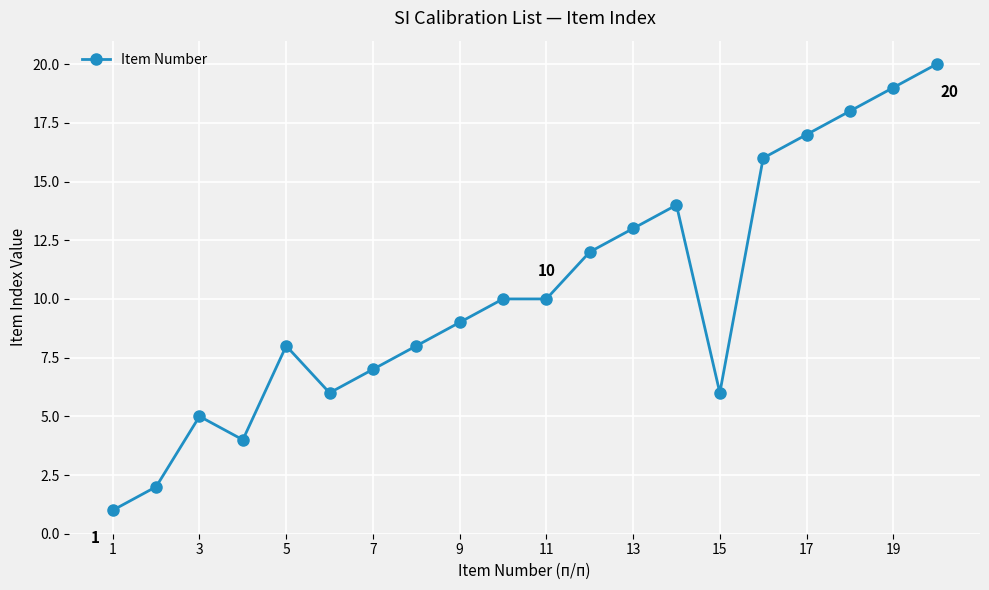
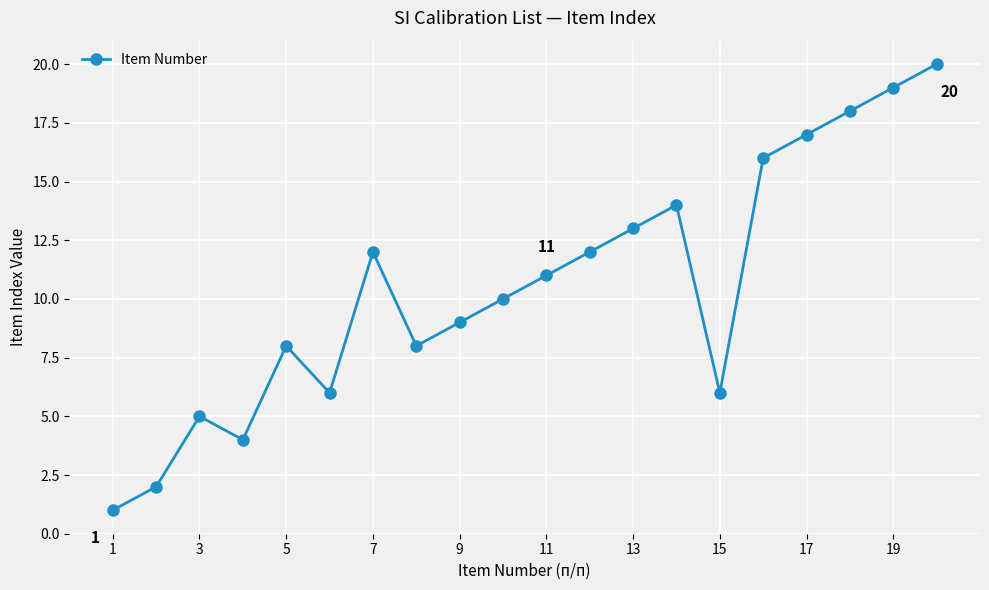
  {
    "1": 1,
-   "7": 7,
-   "11": 10
+   "7": 12,
+   "11": 11
  }
